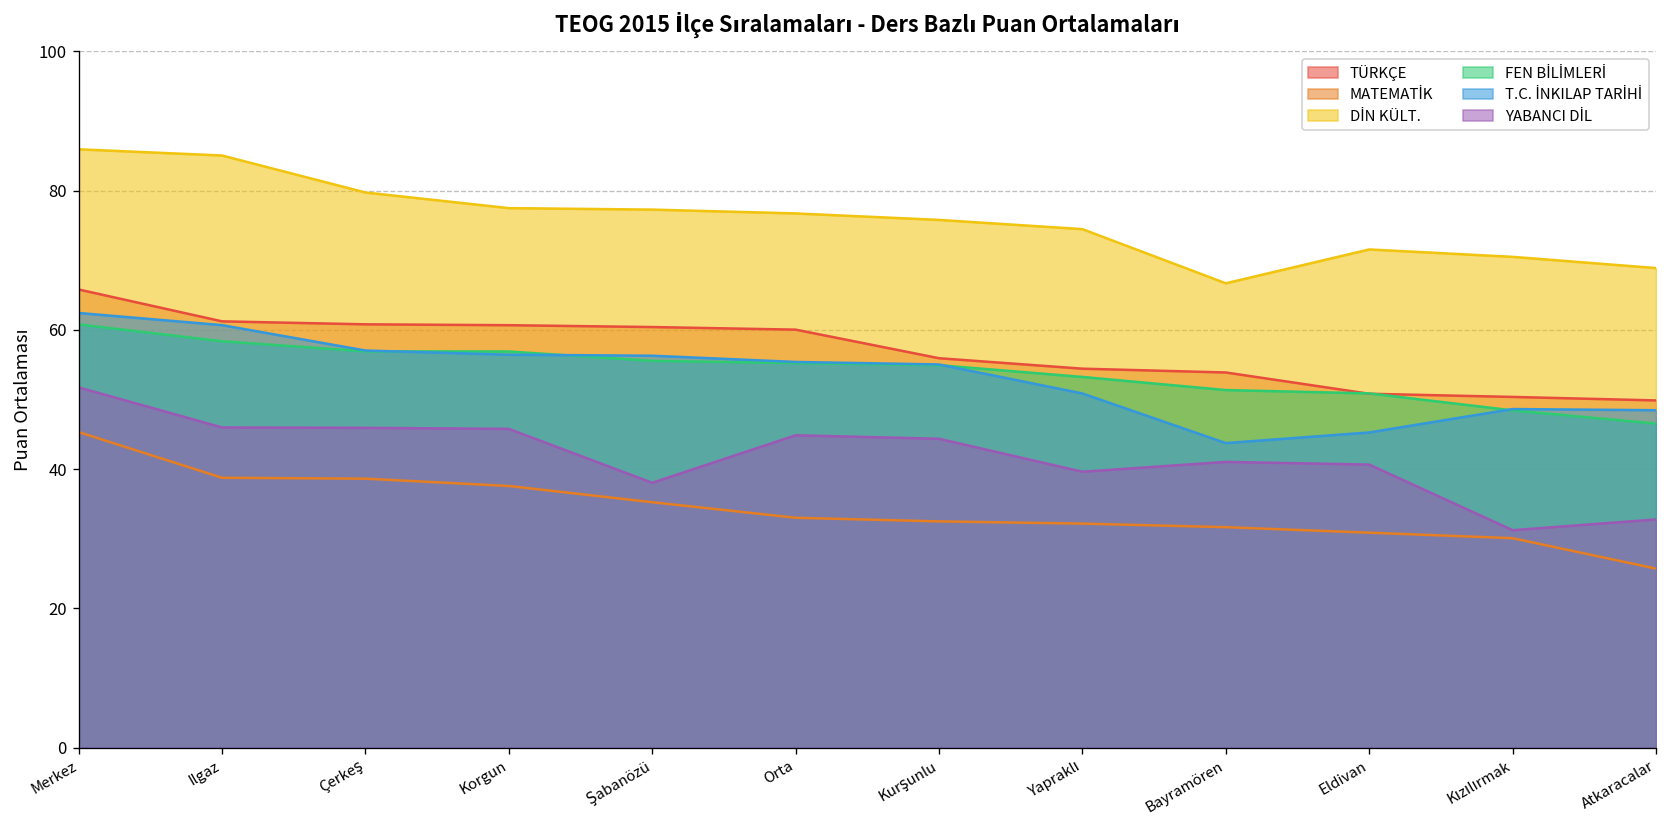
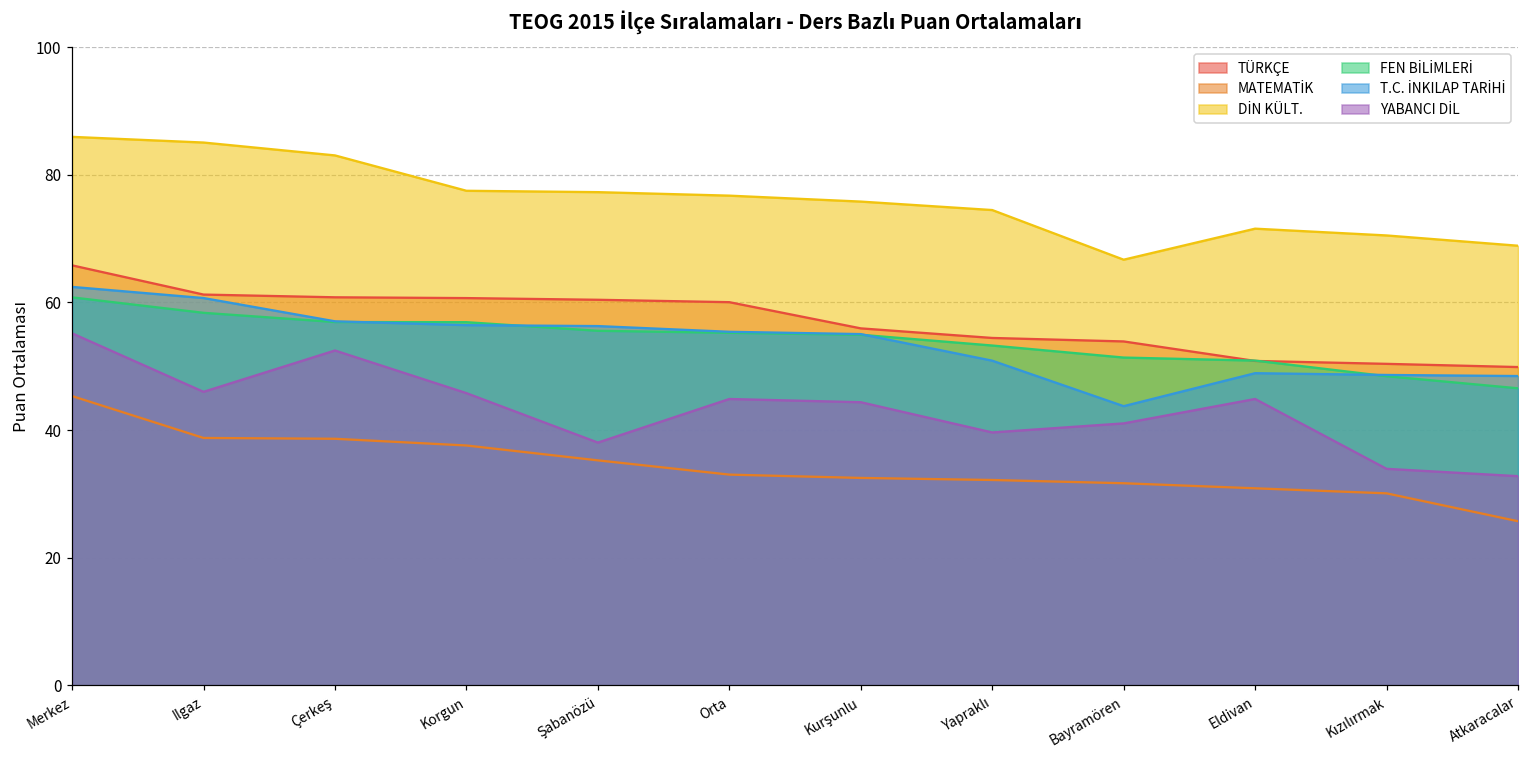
  {
    "DİN KÜLT.": {
      "Merkez": 86,
      "Ilgaz": 85,
-     "Çerkeş": 80,
+     "Çerkeş": 83,
      "Korgun": 78,
      "Şabanözü": 77,
      "Orta": 77,
      "Kurşunlu": 76,
      "Yapraklı": 74,
      "Bayramören": 67,
      "Eldivan": 72,
      "Kızılırmak": 71,
      "Atkaracalar": 69
    },
    "FEN BİLİMLERİ": {
      "Merkez": 61,
      "Ilgaz": 58,
      "Korgun": 57,
      "Şabanözü": 56,
      "Yapraklı": 53,
      "Bayramören": 51,
      "Atkaracalar": 47
    },
    "T.C. İNKILAP TARİHİ": {
      "Merkez": 62,
      "Ilgaz": 61,
      "Korgun": 56,
      "Şabanözü": 56,
      "Yapraklı": 51,
      "Bayramören": 44,
-     "Eldivan": 45,
+     "Eldivan": 49,
      "Atkaracalar": 48
    },
    "YABANCI DİL": {
-     "Merkez": 52,
+     "Merkez": 55,
      "Ilgaz": 46,
-     "Çerkeş": 46,
+     "Çerkeş": 52,
      "Korgun": 46,
      "Şabanözü": 38,
      "Orta": 45,
      "Kurşunlu": 44,
      "Yapraklı": 40,
      "Bayramören": 41,
-     "Eldivan": 41,
-     "Kızılırmak": 31,
+     "Eldivan": 45,
+     "Kızılırmak": 34,
      "Atkaracalar": 33
    }
  }
